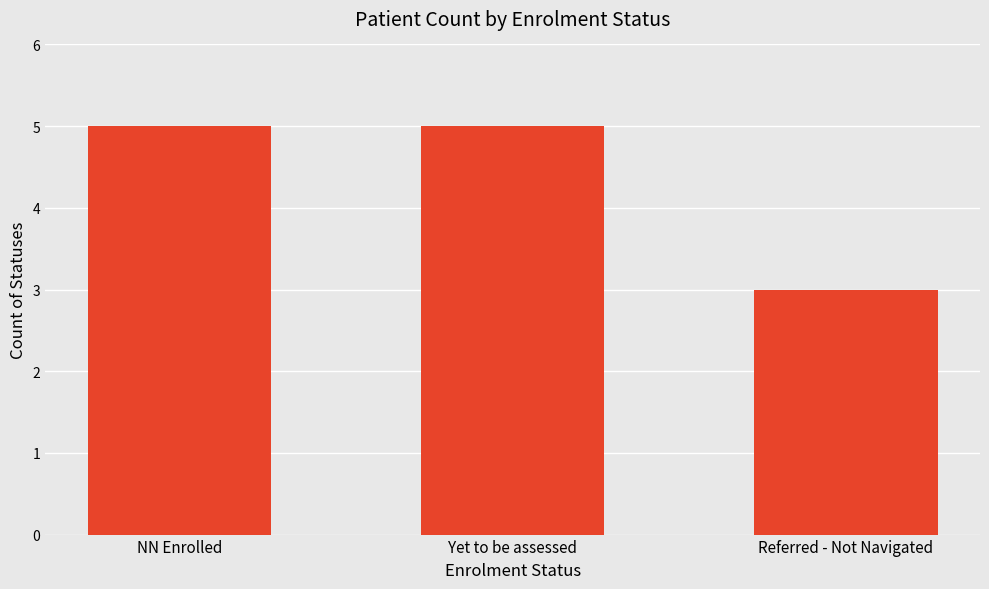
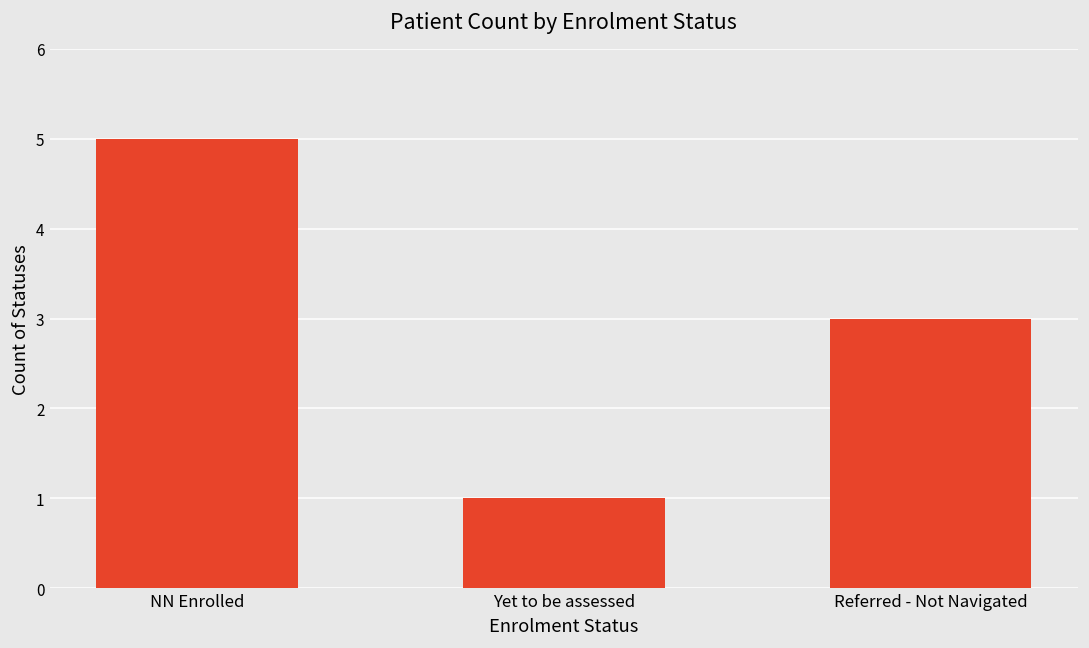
  {
    "NN Enrolled": 5,
-   "Yet to be assessed": 5,
+   "Yet to be assessed": 1,
    "Referred - Not Navigated": 3
  }
